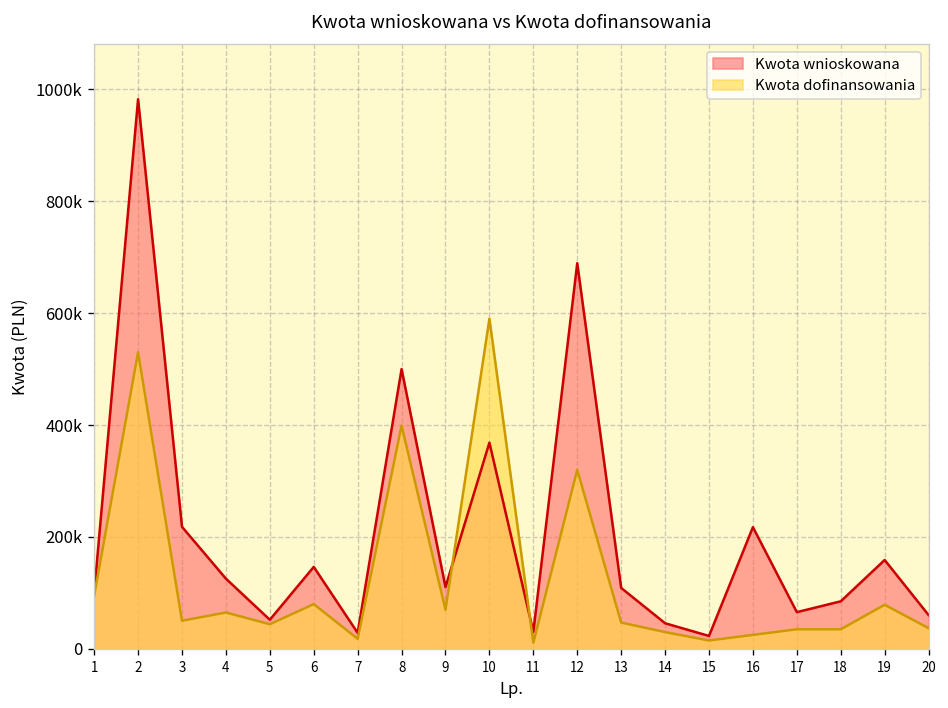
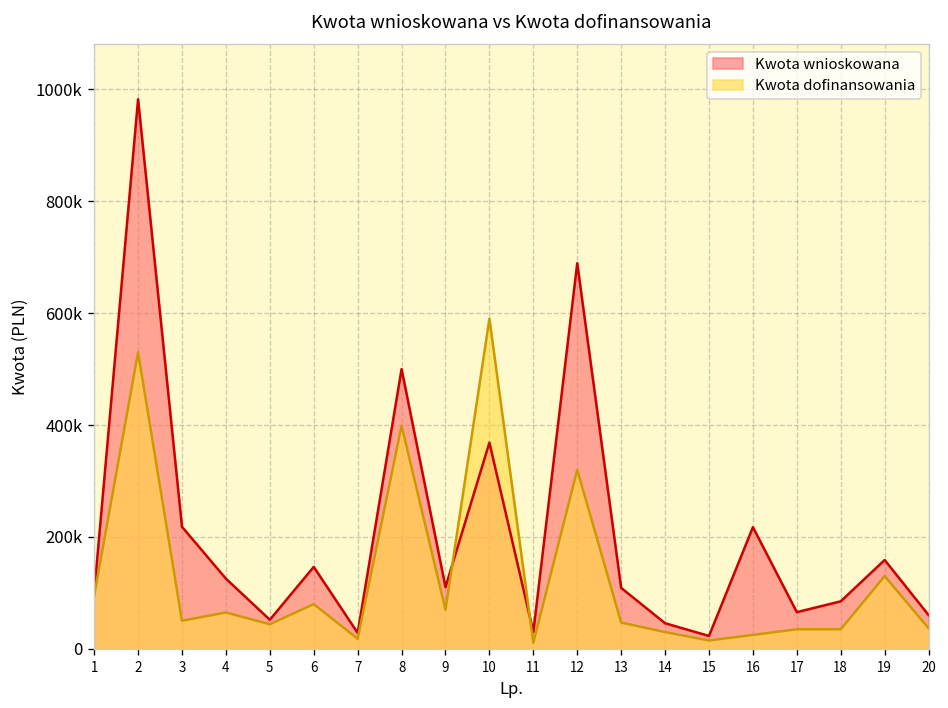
  {
    "Kwota wnioskowana": {
      "2": 980000,
      "3": 220000,
      "4": 130000,
      "5": 50000,
      "6": 150000,
      "7": 30000,
      "8": 500000,
      "9": 110000,
      "10": 370000,
      "11": 30000,
      "12": 690000,
      "13": 110000,
      "14": 50000,
      "15": 20000,
      "16": 220000,
      "17": 70000,
      "18": 80000,
      "19": 160000,
      "20": 60000
    },
    "Kwota dofinansowania": {
      "2": 530000,
      "3": 50000,
      "4": 70000,
      "5": 40000,
      "6": 80000,
      "7": 20000,
      "8": 400000,
      "9": 70000,
      "10": 590000,
      "11": 10000,
      "12": 320000,
      "13": 50000,
      "14": 30000,
      "15": 20000,
      "16": 30000,
      "17": 40000,
      "18": 40000,
-     "19": 80000,
+     "19": 130000,
      "20": 40000
    }
  }
